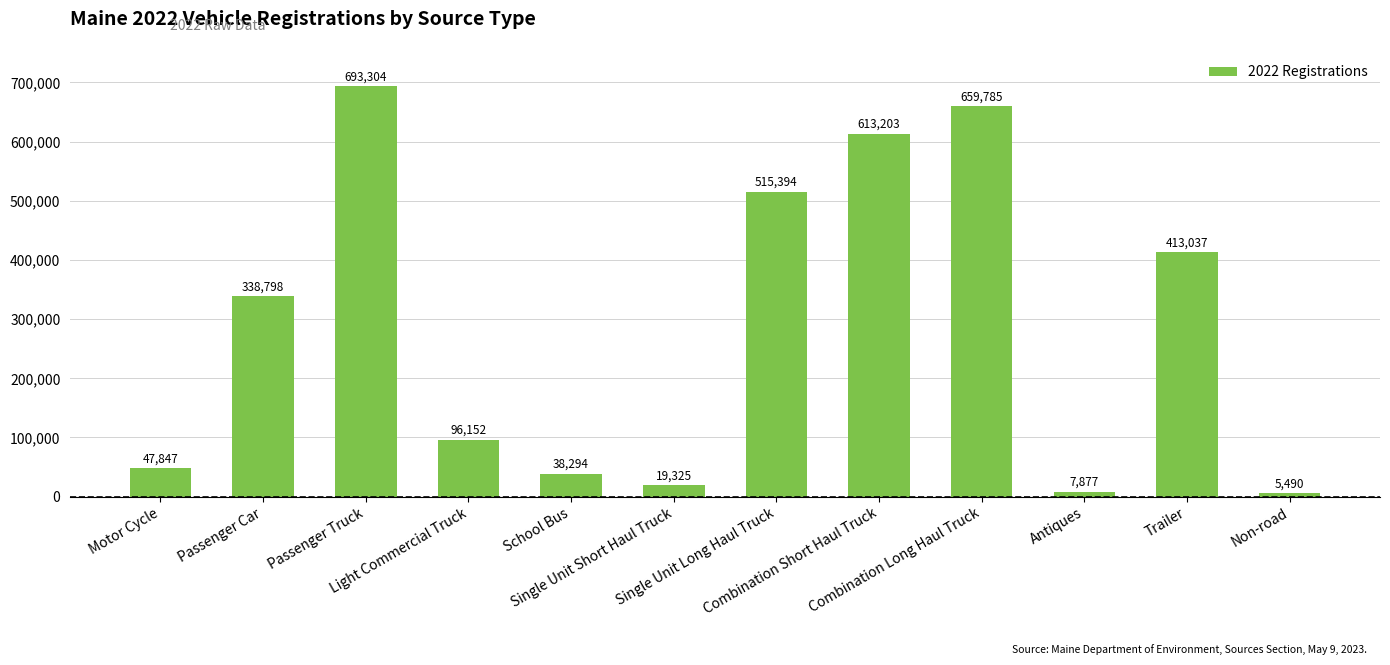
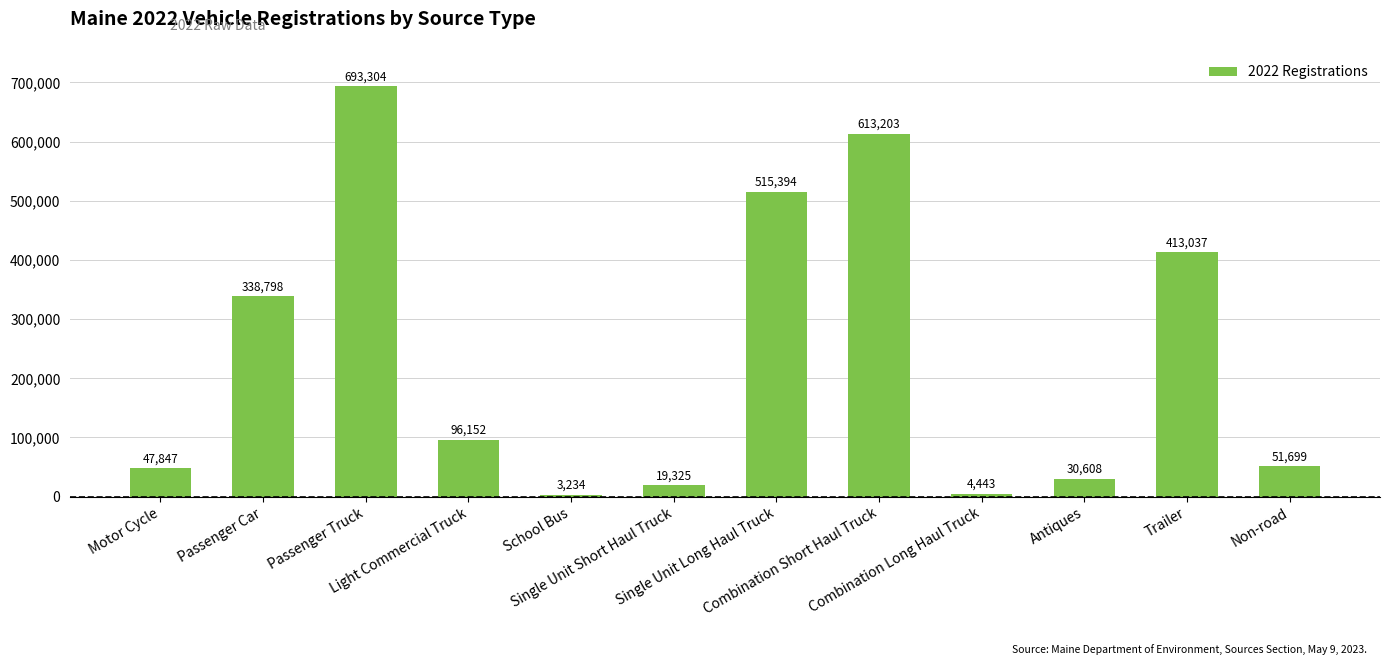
  {
    "Motor Cycle": "47,847",
    "Passenger Car": "338,798",
    "Passenger Truck": "693,304",
    "Light Commercial Truck": "96,152",
-   "School Bus": "38,294",
+   "School Bus": "3,234",
    "Single Unit Short Haul Truck": "19,325",
    "Single Unit Long Haul Truck": "515,394",
    "Combination Short Haul Truck": "613,203",
-   "Combination Long Haul Truck": "659,785",
-   "Antiques": "7,877",
+   "Combination Long Haul Truck": "4,443",
+   "Antiques": "30,608",
    "Trailer": "413,037",
-   "Non-road": "5,490"
+   "Non-road": "51,699"
  }
